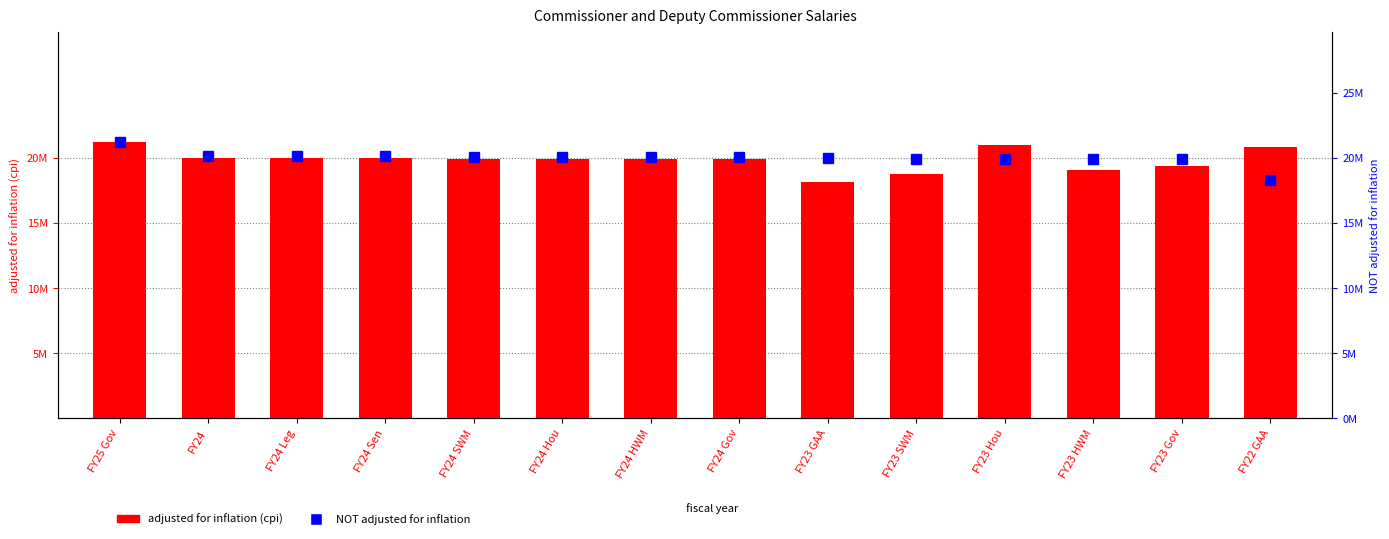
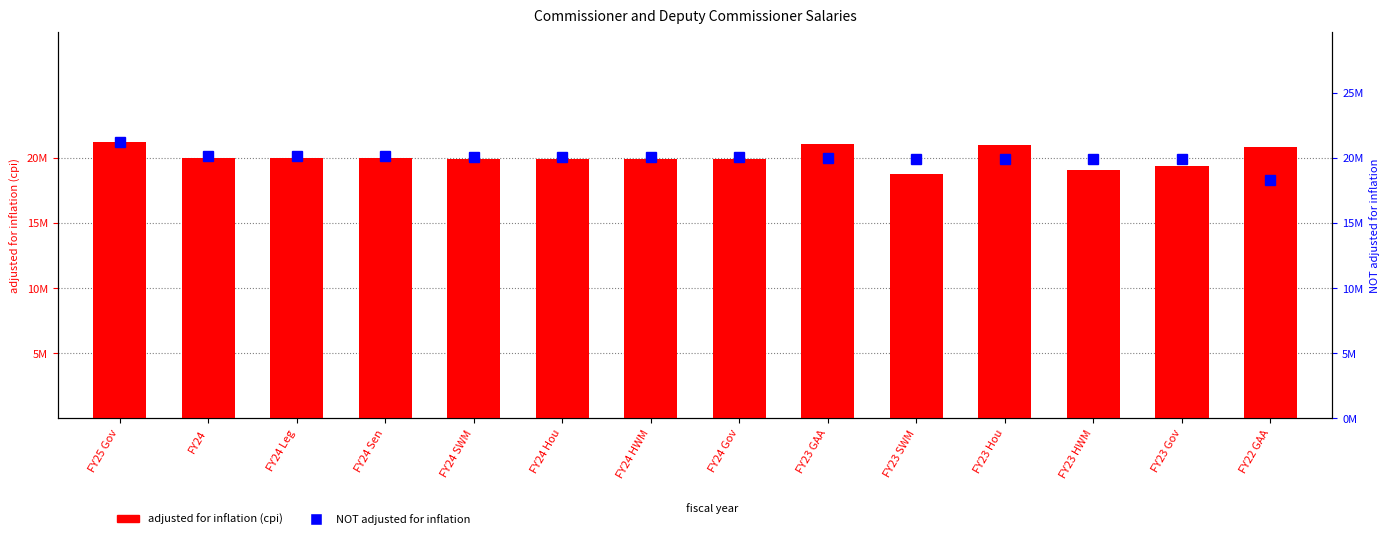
  {
    "adjusted for inflation (cpi)": {
      "FY25 Gov": 21200000,
      "FY24": 20000000,
      "FY24 Leg": 20000000,
      "FY24 Sen": 20000000,
      "FY24 SWM": 19900000,
      "FY24 Hou": 19900000,
      "FY24 HWM": 19900000,
      "FY24 Gov": 19900000,
-     "FY23 GAA": 18200000,
+     "FY23 GAA": 21100000,
      "FY23 SWM": 18800000,
      "FY23 Hou": 21000000,
      "FY23 HWM": 19100000,
      "FY23 Gov": 19400000,
      "FY22 GAA": 20800000
    }
  }
